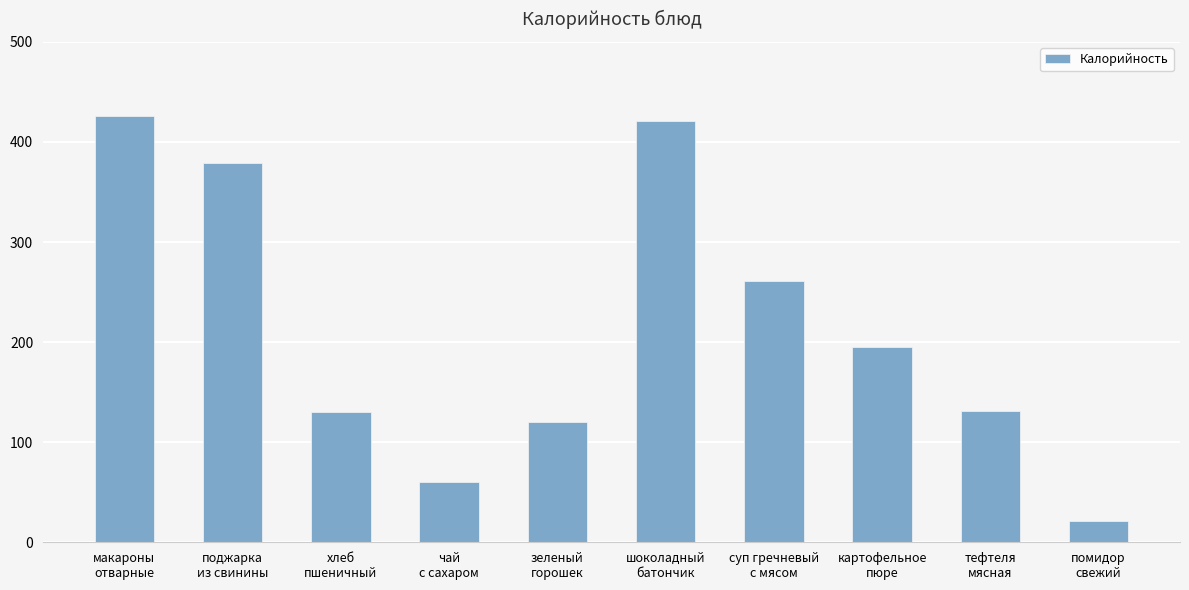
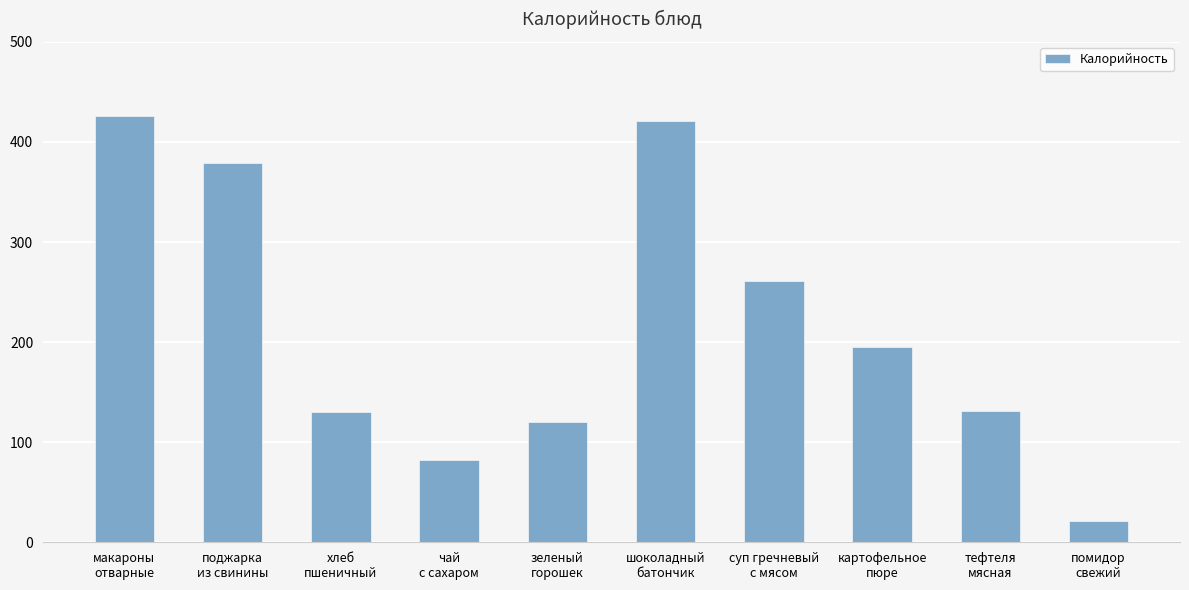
  {
    "макароны отварные": 426,
    "поджарка из свинины": 379,
    "хлеб пшеничный": 130,
-   "чай с сахаром": 60,
+   "чай с сахаром": 82,
    "зеленый горошек": 120,
    "шоколадный батончик": 421,
    "суп гречневый с мясом": 261,
    "картофельное пюре": 195,
    "тефтеля мясная": 131,
    "помидор свежий": 21
  }
